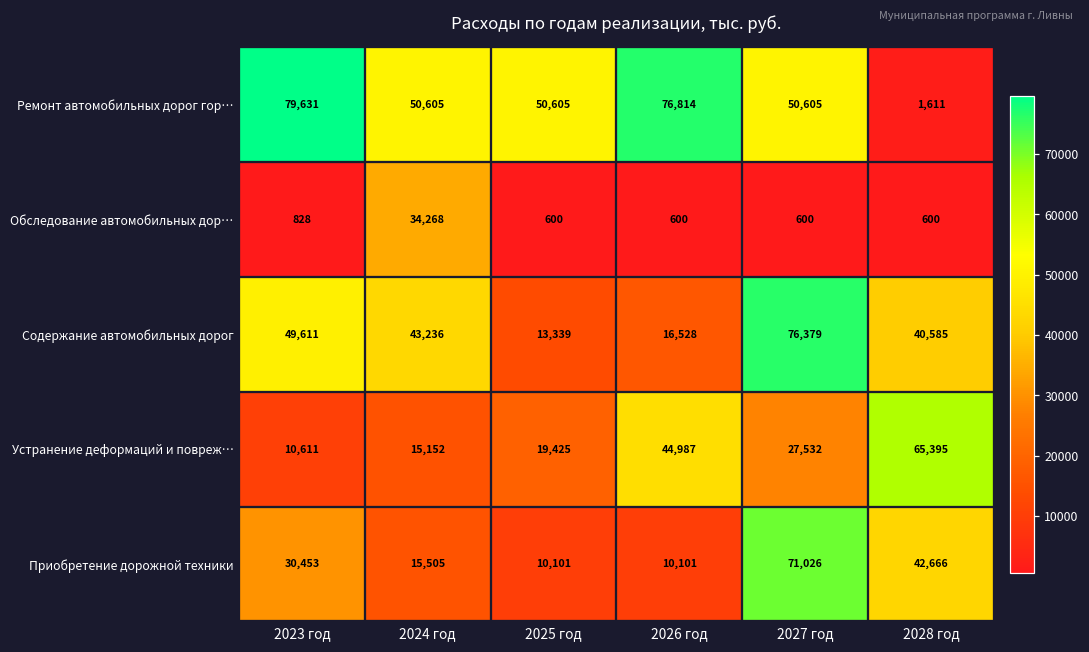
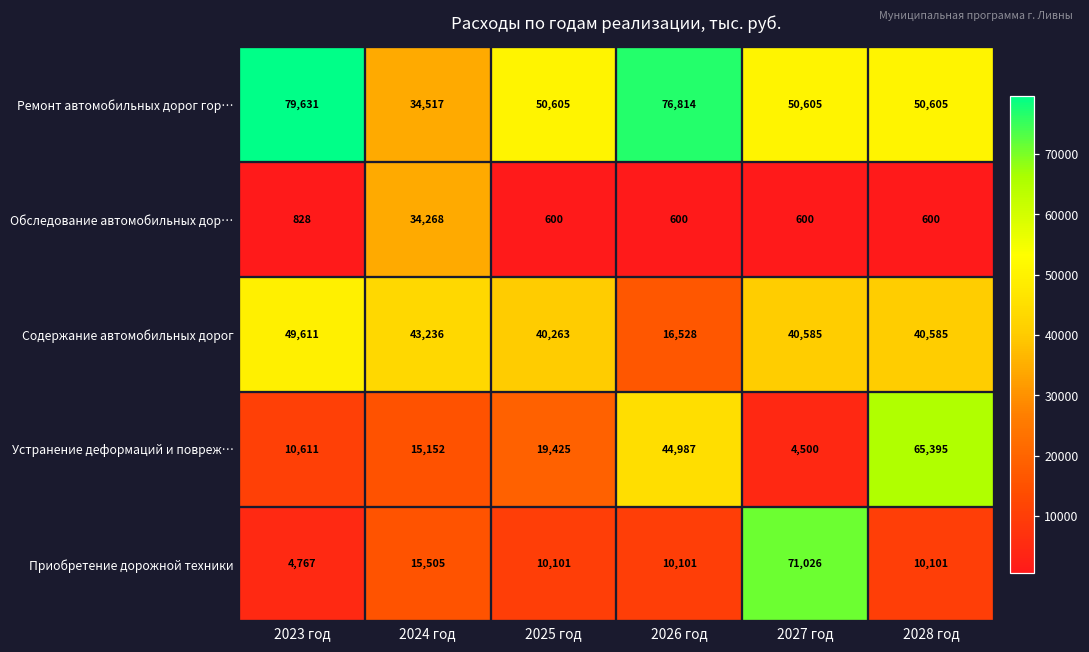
  {
    "Ремонт автомобильных дорог гор…": {
      "2023 год": "79,631",
-     "2024 год": "50,605",
+     "2024 год": "34,517",
      "2025 год": "50,605",
      "2026 год": "76,814",
      "2027 год": "50,605",
-     "2028 год": "1,611"
+     "2028 год": "50,605"
    },
    "Обследование автомобильных дор…": {
      "2023 год": "828",
      "2024 год": "34,268",
      "2025 год": "600",
      "2026 год": "600",
      "2027 год": "600",
      "2028 год": "600"
    },
    "Содержание автомобильных дорог": {
      "2023 год": "49,611",
      "2024 год": "43,236",
-     "2025 год": "13,339",
+     "2025 год": "40,263",
      "2026 год": "16,528",
-     "2027 год": "76,379",
+     "2027 год": "40,585",
      "2028 год": "40,585"
    },
    "Устранение деформаций и повреж…": {
      "2023 год": "10,611",
      "2024 год": "15,152",
      "2025 год": "19,425",
      "2026 год": "44,987",
-     "2027 год": "27,532",
+     "2027 год": "4,500",
      "2028 год": "65,395"
    },
    "Приобретение дорожной техники": {
-     "2023 год": "30,453",
+     "2023 год": "4,767",
      "2024 год": "15,505",
      "2025 год": "10,101",
      "2026 год": "10,101",
      "2027 год": "71,026",
-     "2028 год": "42,666"
+     "2028 год": "10,101"
    }
  }
